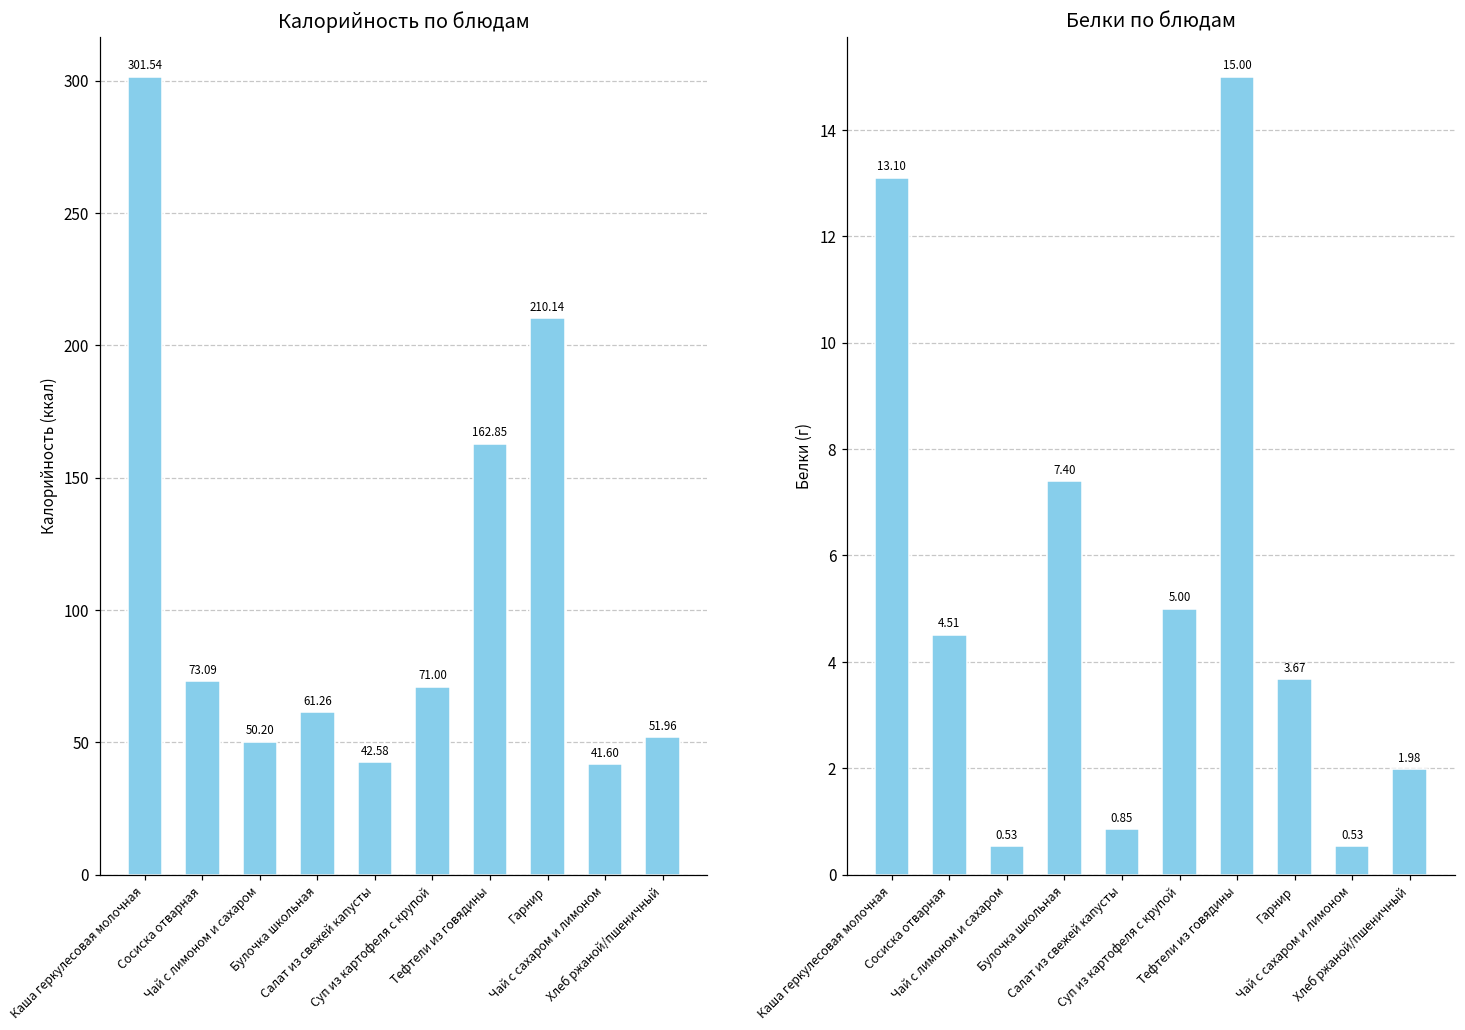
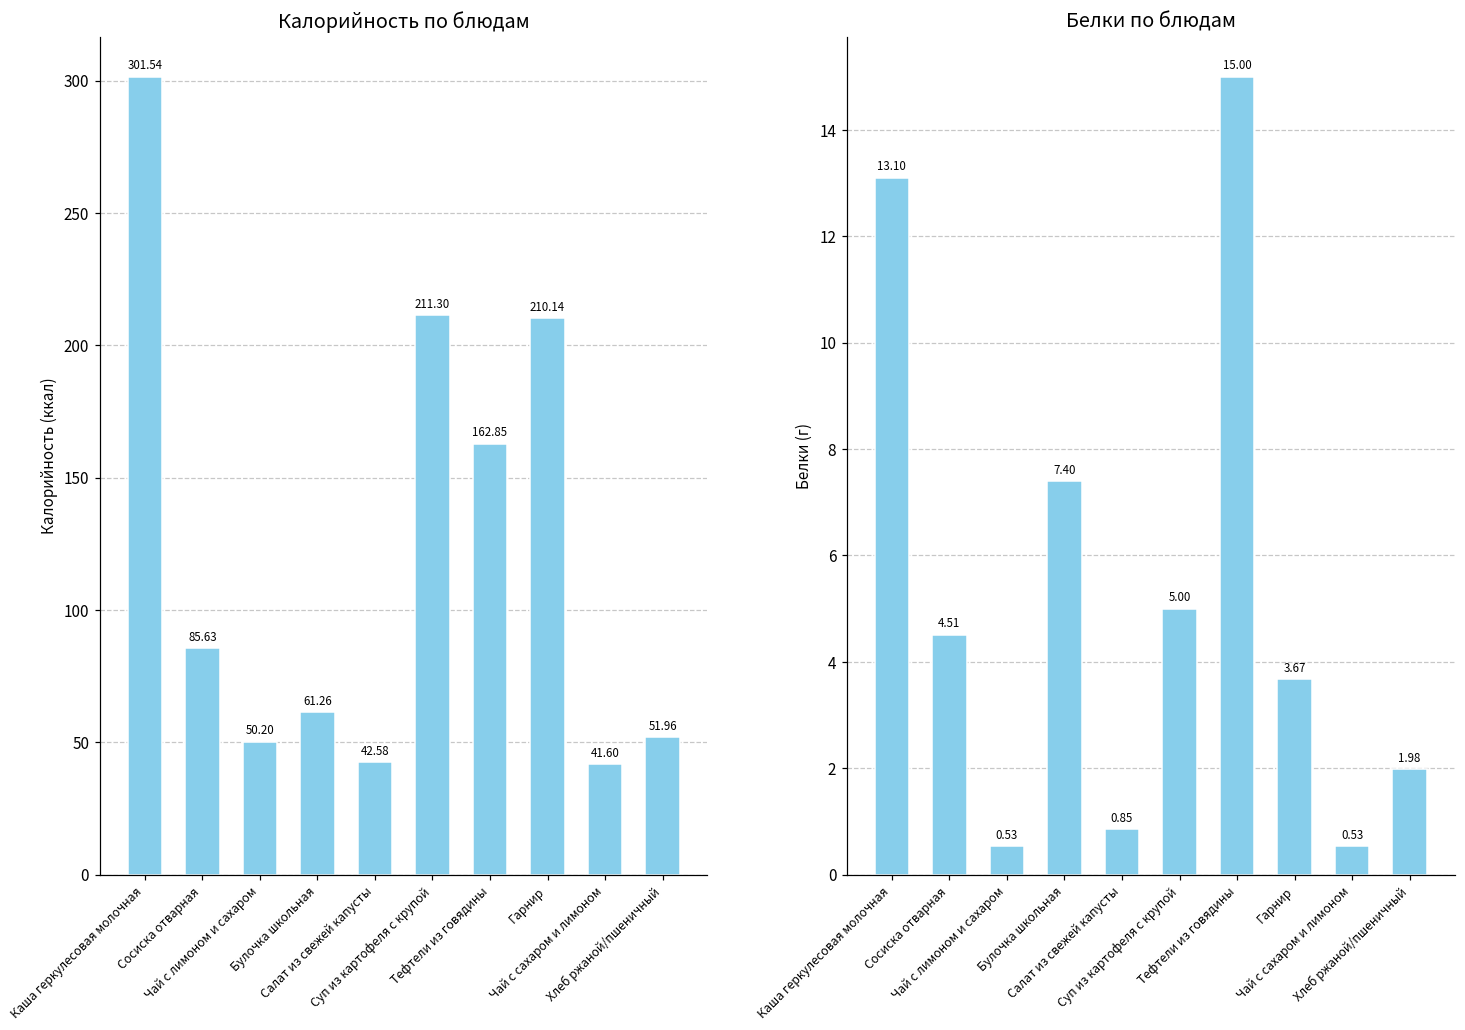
  {
    "Калорийность по блюдам": {
      "Каша геркулесовая молочная": 301.54,
-     "Сосиска отварная": 73.09,
+     "Сосиска отварная": 85.63,
      "Чай с лимоном и сахаром": 50.20,
      "Булочка школьная": 61.26,
      "Салат из свежей капусты": 42.58,
-     "Суп из картофеля с крупой": 71.00,
+     "Суп из картофеля с крупой": 211.30,
      "Тефтели из говядины": 162.85,
      "Гарнир": 210.14,
      "Чай с сахаром и лимоном": 41.60,
      "Хлеб ржаной/пшеничный": 51.96
    },
    "Белки по блюдам": {
      "Каша геркулесовая молочная": 13.10,
      "Сосиска отварная": 4.51,
      "Чай с лимоном и сахаром": 0.53,
      "Булочка школьная": 7.40,
      "Салат из свежей капусты": 0.85,
      "Суп из картофеля с крупой": 5.00,
      "Тефтели из говядины": 15.00,
      "Гарнир": 3.67,
      "Чай с сахаром и лимоном": 0.53,
      "Хлеб ржаной/пшеничный": 1.98
    }
  }
